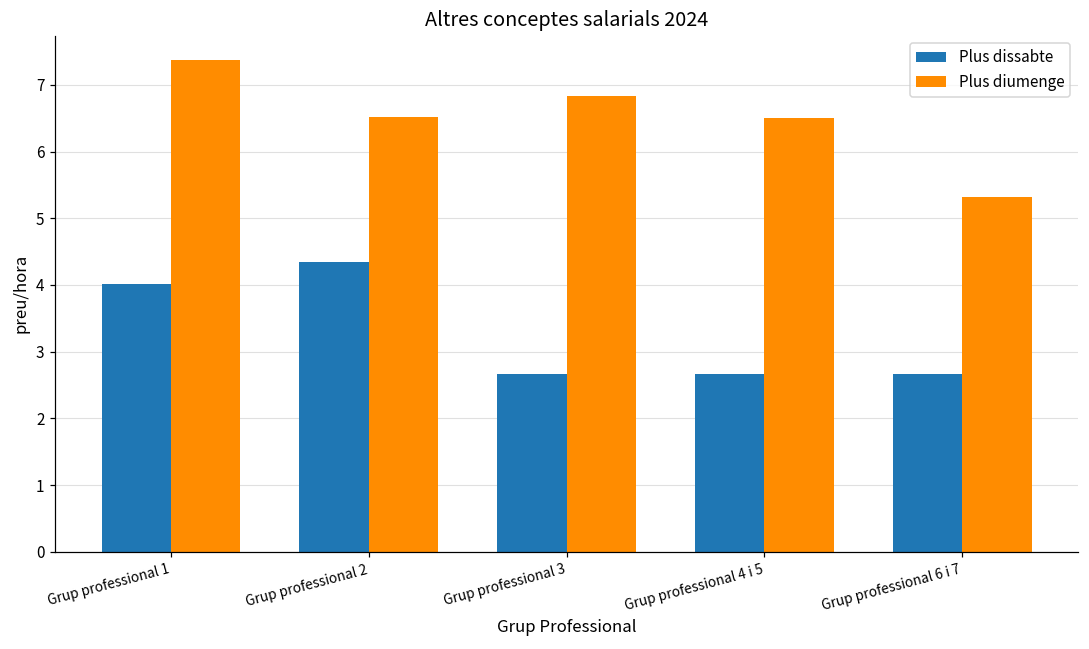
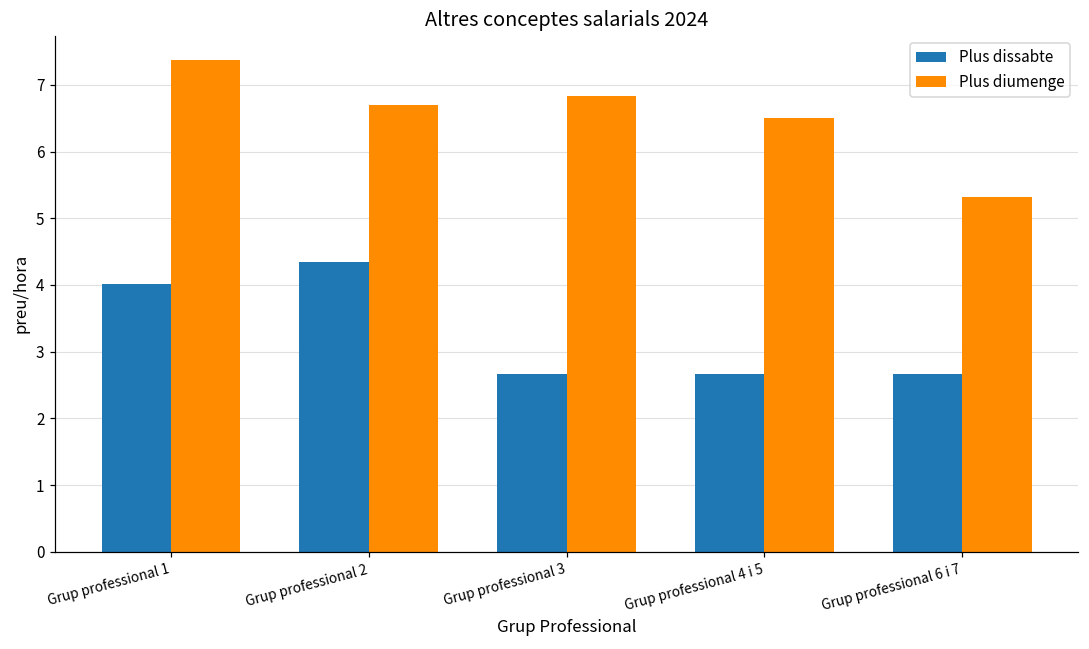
  {
    "Plus dissabte": {
      "Grup professional 1": 4.0,
      "Grup professional 2": 4.3,
      "Grup professional 3": 2.7,
      "Grup professional 4 i 5": 2.7,
      "Grup professional 6 i 7": 2.7
    },
    "Plus diumenge": {
      "Grup professional 1": 7.4,
-     "Grup professional 2": 6.5,
+     "Grup professional 2": 6.7,
      "Grup professional 3": 6.8,
      "Grup professional 4 i 5": 6.5,
      "Grup professional 6 i 7": 5.3
    }
  }
